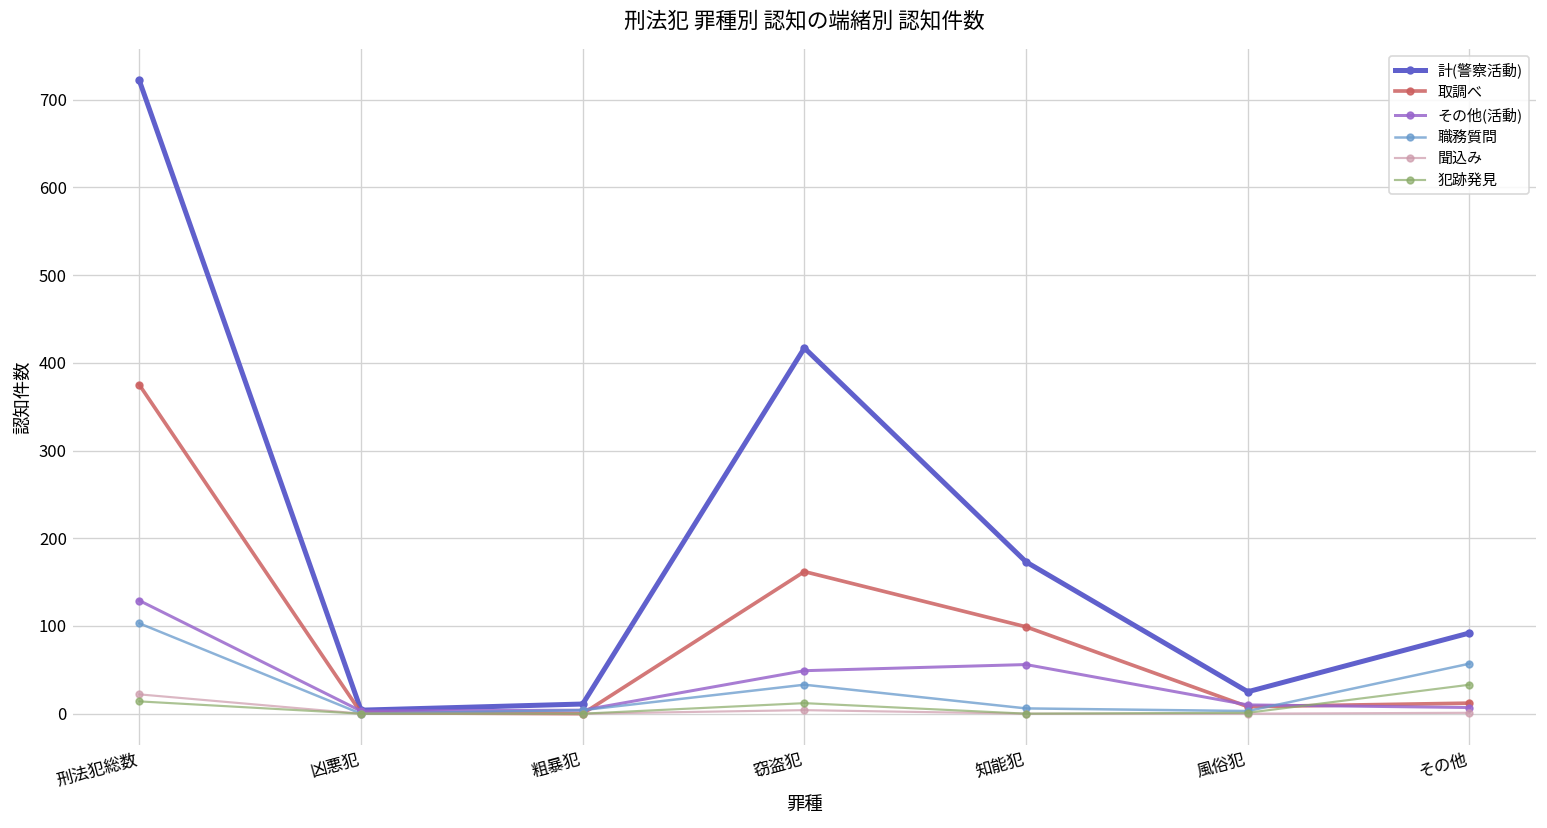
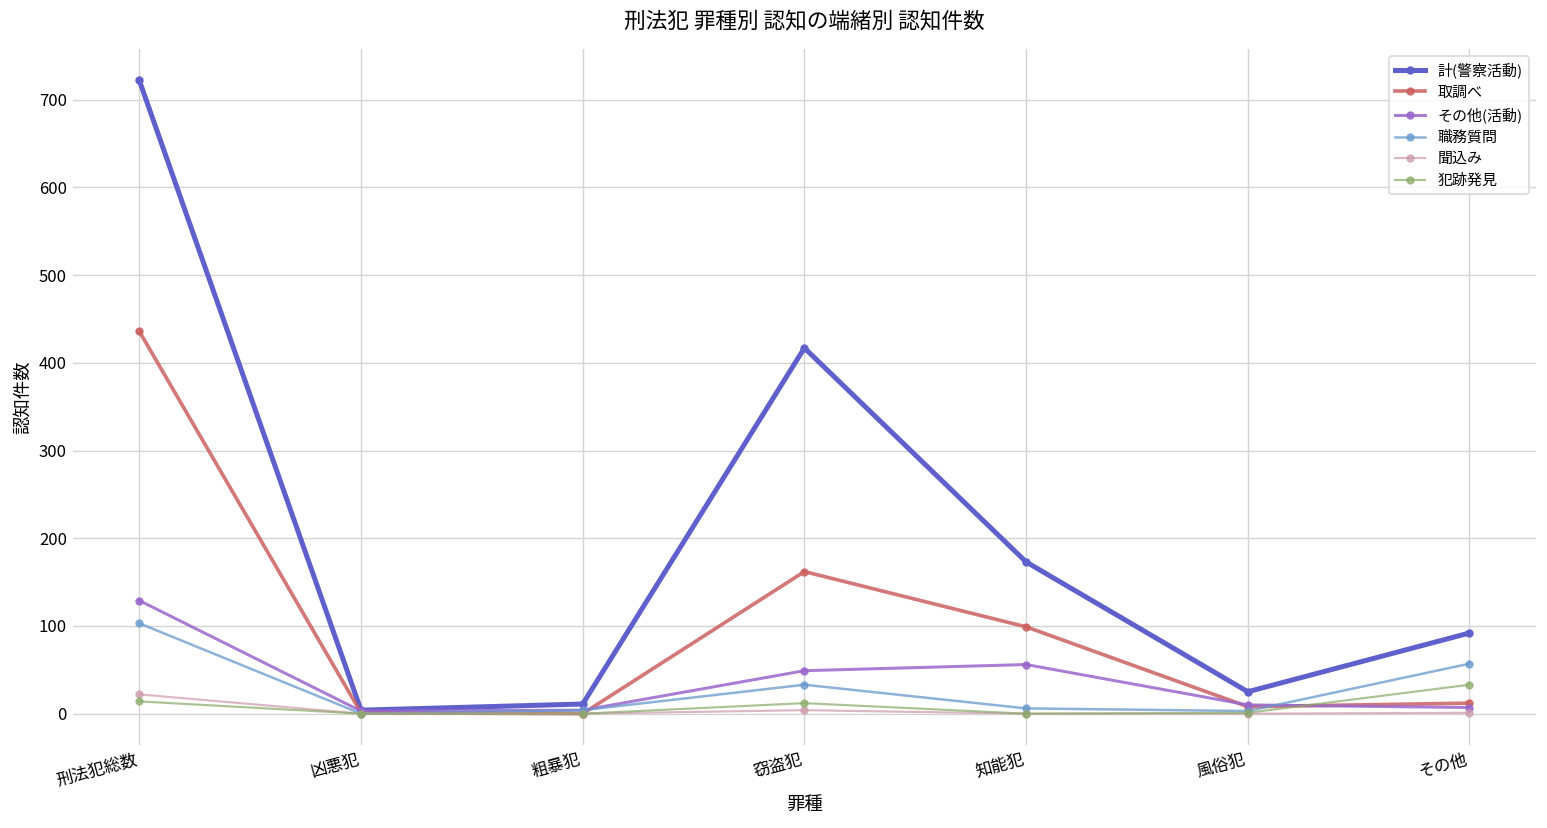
  {
    "取調べ": {
-     "刑法犯総数": 380,
+     "刑法犯総数": 440,
      "窃盗犯": 160,
      "知能犯": 100,
      "その他": 10
    },
    "聞込み": {
      "刑法犯総数": 20,
      "窃盗犯": 0,
      "その他": 0
    },
    "犯跡発見": {
      "刑法犯総数": 10,
      "窃盗犯": 10,
      "その他": 30
    }
  }
